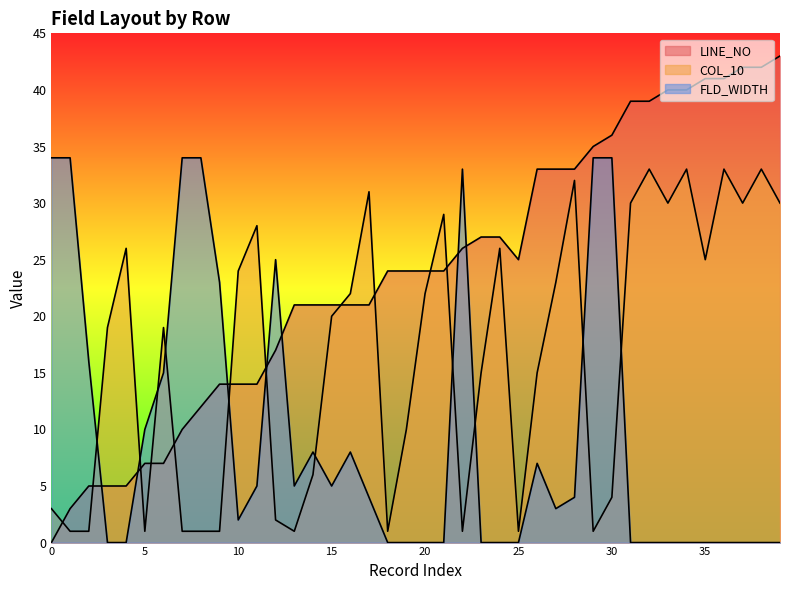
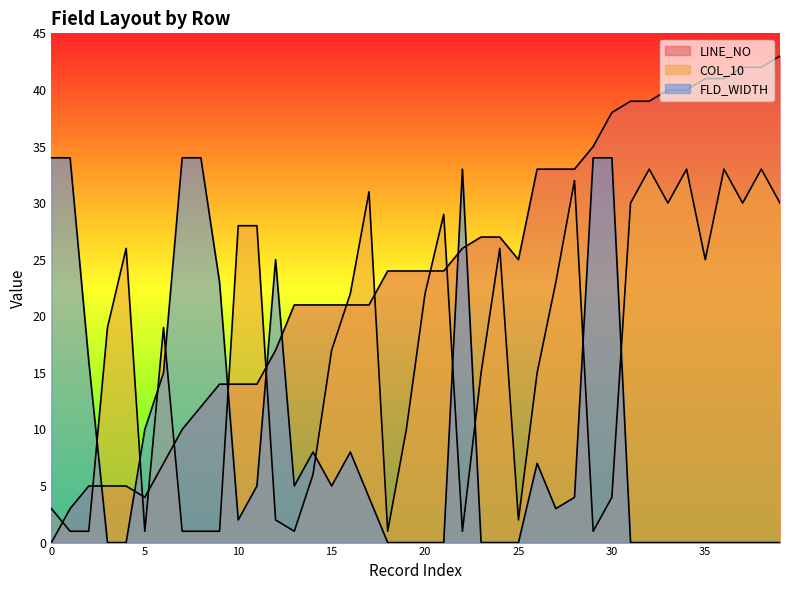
  {
    "LINE_NO": {
      "0": 0,
-     "5": 7,
+     "5": 4,
      "10": 14,
      "15": 21,
      "20": 24,
      "25": 25,
-     "30": 36
+     "30": 38
    },
    "COL_10": {
      "0": 3,
      "5": 1,
-     "10": 24,
-     "15": 20,
+     "10": 28,
+     "15": 17,
      "20": 22,
-     "25": 1,
+     "25": 2,
      "30": 4,
      "35": 25
    },
    "FLD_WIDTH": {
      "0": 34,
      "5": 10,
      "10": 2,
      "15": 5,
      "20": 0,
      "25": 0,
      "30": 34,
      "35": 0
    }
  }
